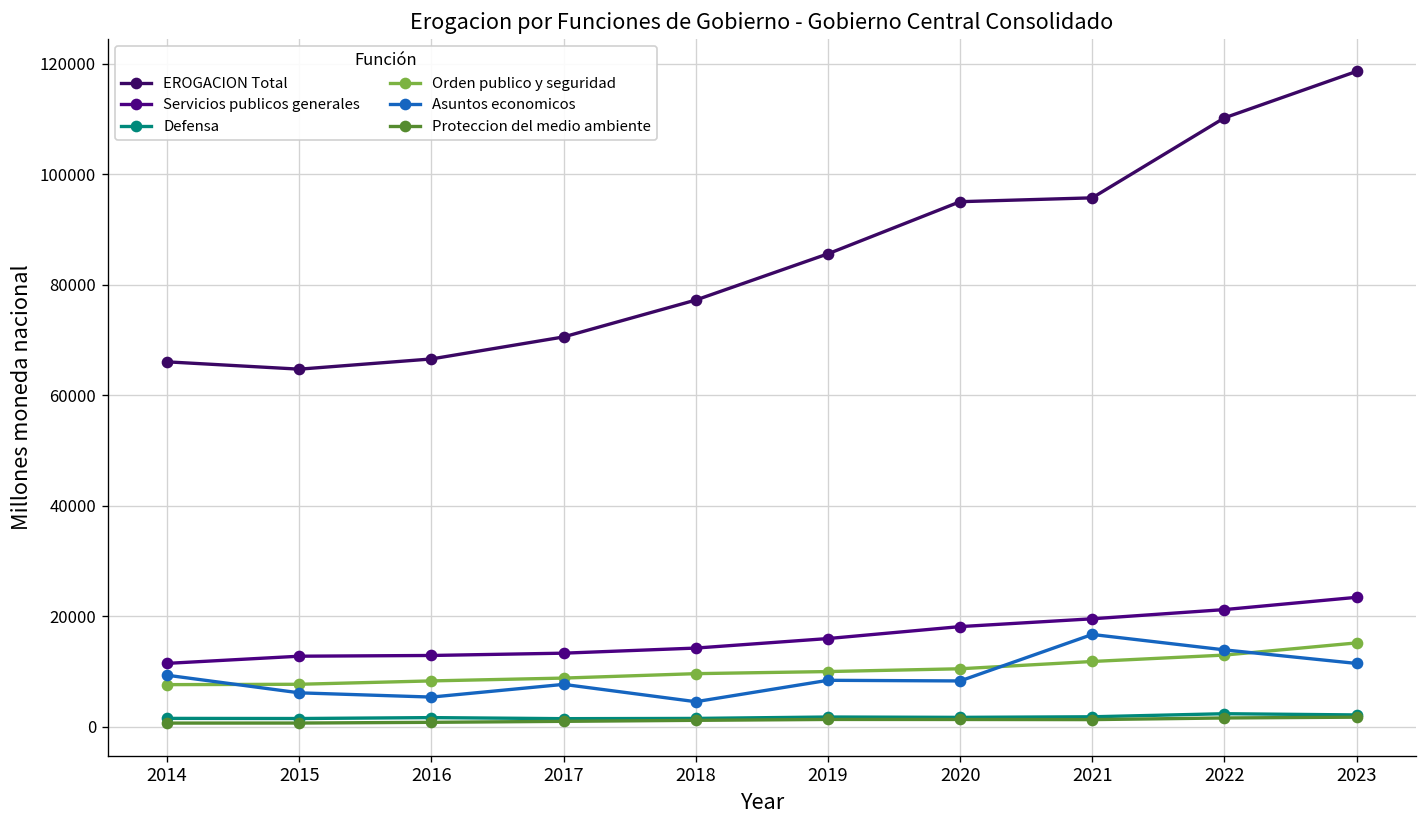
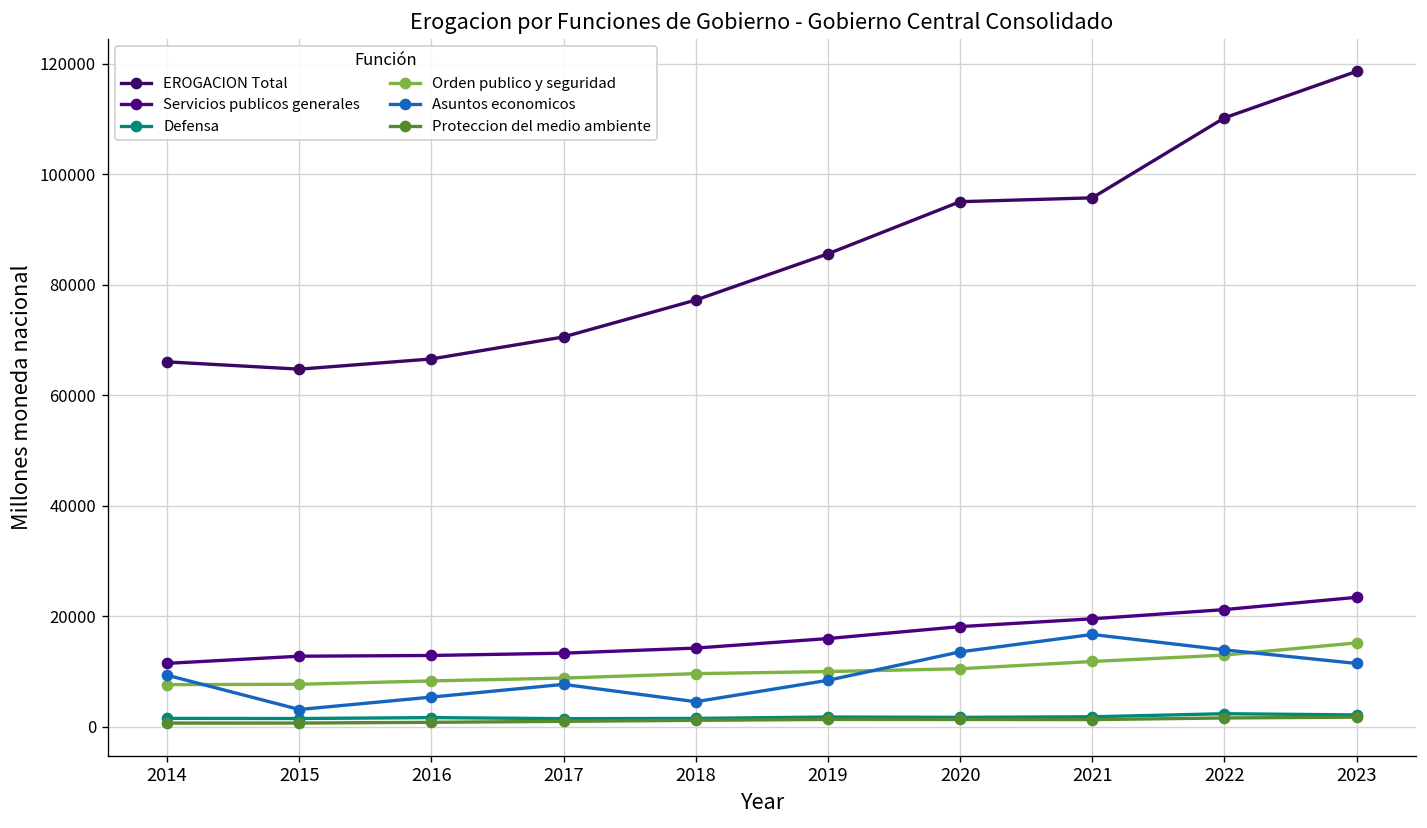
  {
    "Defensa": {
      "2014": 1000,
      "2015": 1000,
      "2016": 2000,
      "2022": 2000
    },
    "Asuntos economicos": {
      "2014": 9000,
-     "2015": 6000,
+     "2015": 3000,
      "2016": 5000,
      "2017": 8000,
      "2018": 5000,
      "2019": 8000,
-     "2020": 8000,
+     "2020": 14000,
      "2021": 17000,
      "2022": 14000,
      "2023": 11000
    }
  }
